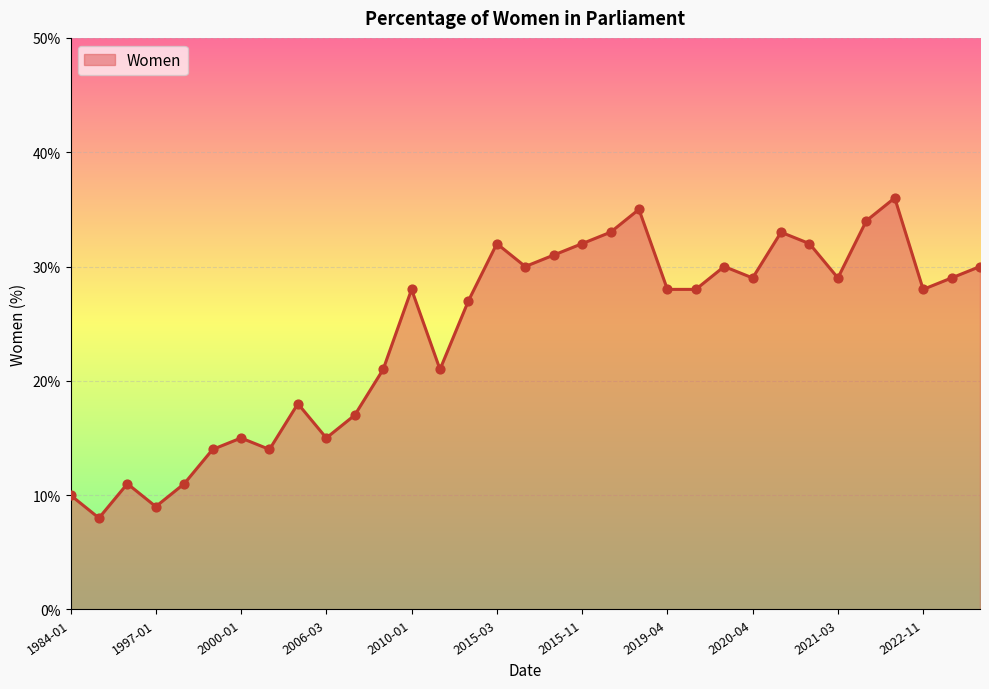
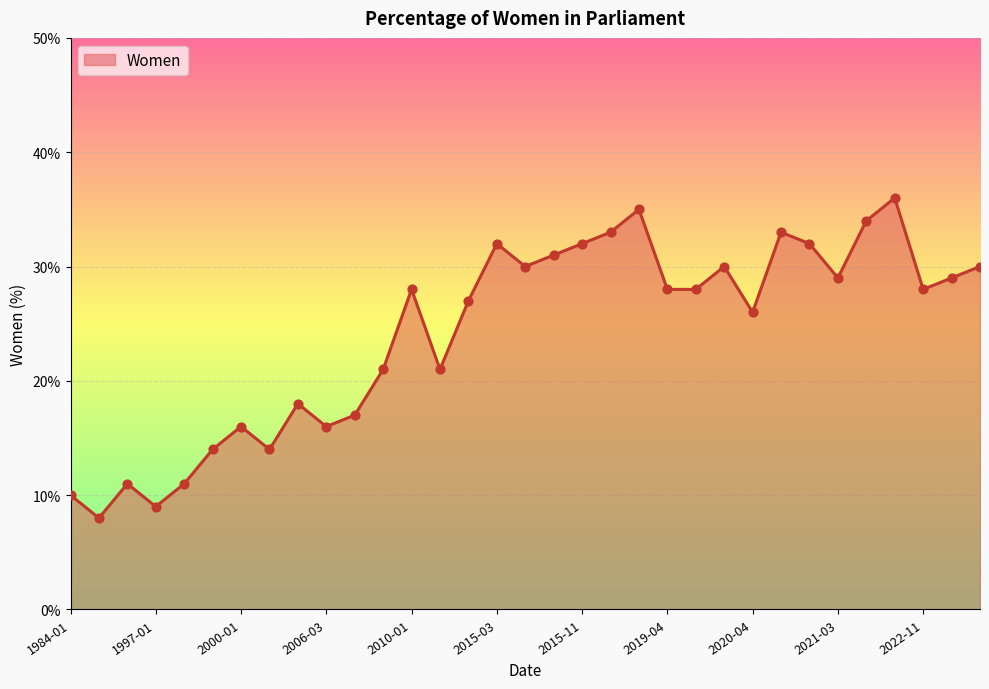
  {
    "1984-01": "10%",
    "1997-01": "9%",
-   "2000-01": "15%",
-   "2006-03": "15%",
+   "2000-01": "16%",
+   "2006-03": "16%",
    "2010-01": "28%",
    "2015-03": "32%",
    "2015-11": "32%",
    "2019-04": "28%",
-   "2020-04": "29%",
+   "2020-04": "26%",
    "2021-03": "29%",
    "2022-11": "28%"
  }
